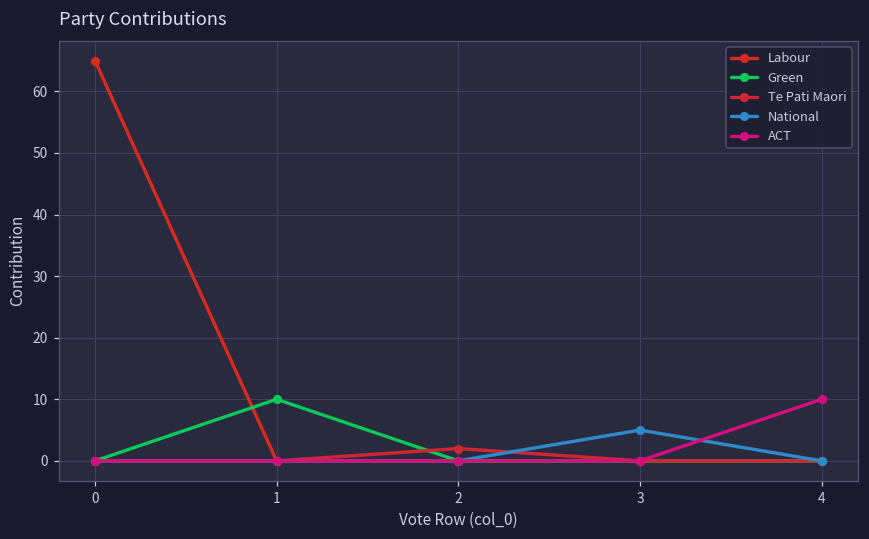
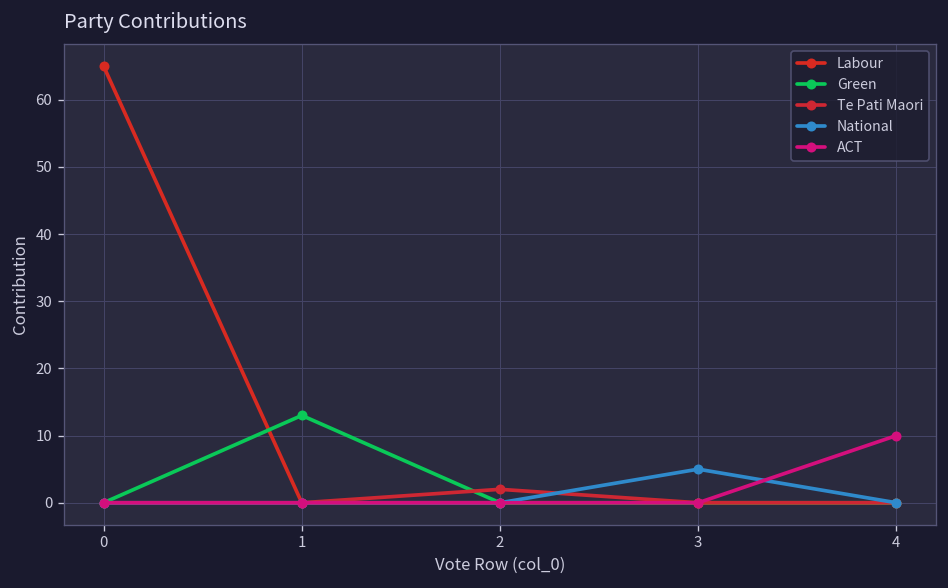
  {
    "Green": {
-     "1": 10
+     "1": 13
    },
    "National": {
      "3": 5
    },
    "ACT": {
      "4": 10
    }
  }
